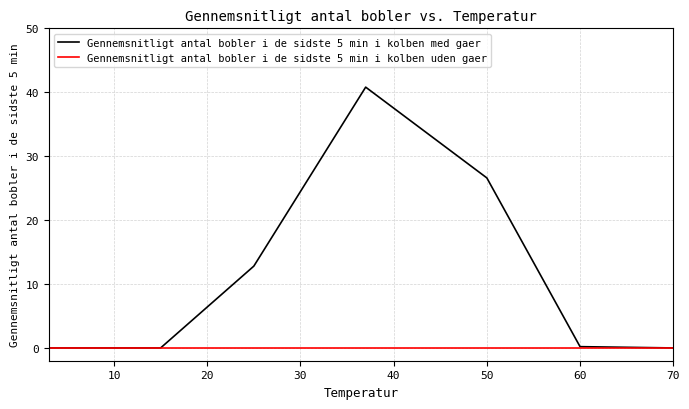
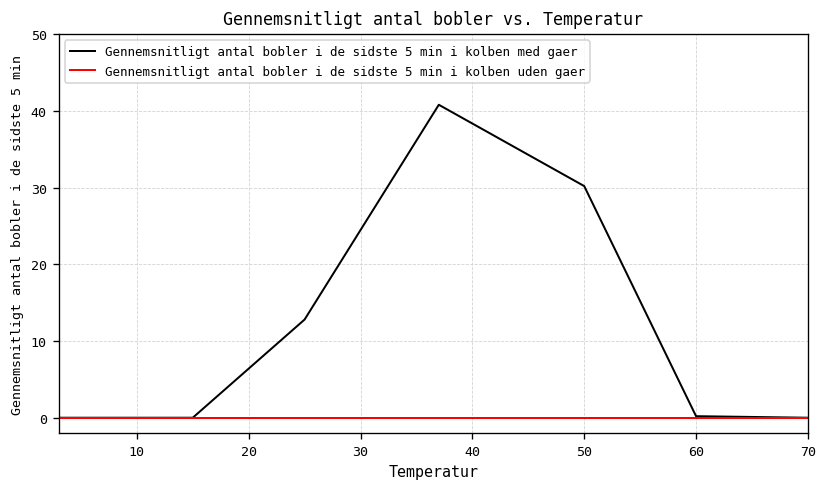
  {
    "Gennemsnitligt antal bobler i de sidste 5 min i kolben med gaer": {
-     "50": 27
+     "50": 30
    },
    "Gennemsnitligt antal bobler i de sidste 5 min i kolben uden gaer": {
      "50": 0
    }
  }
